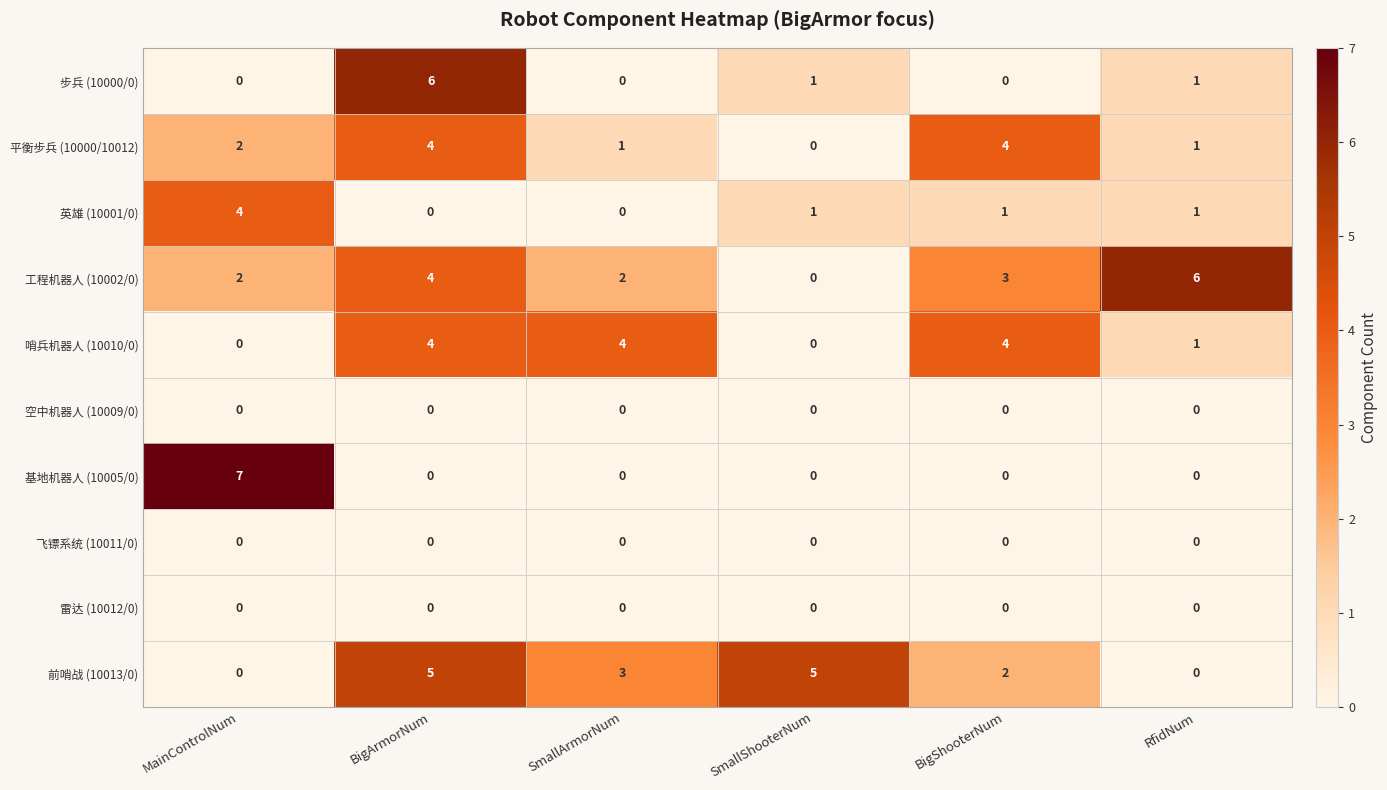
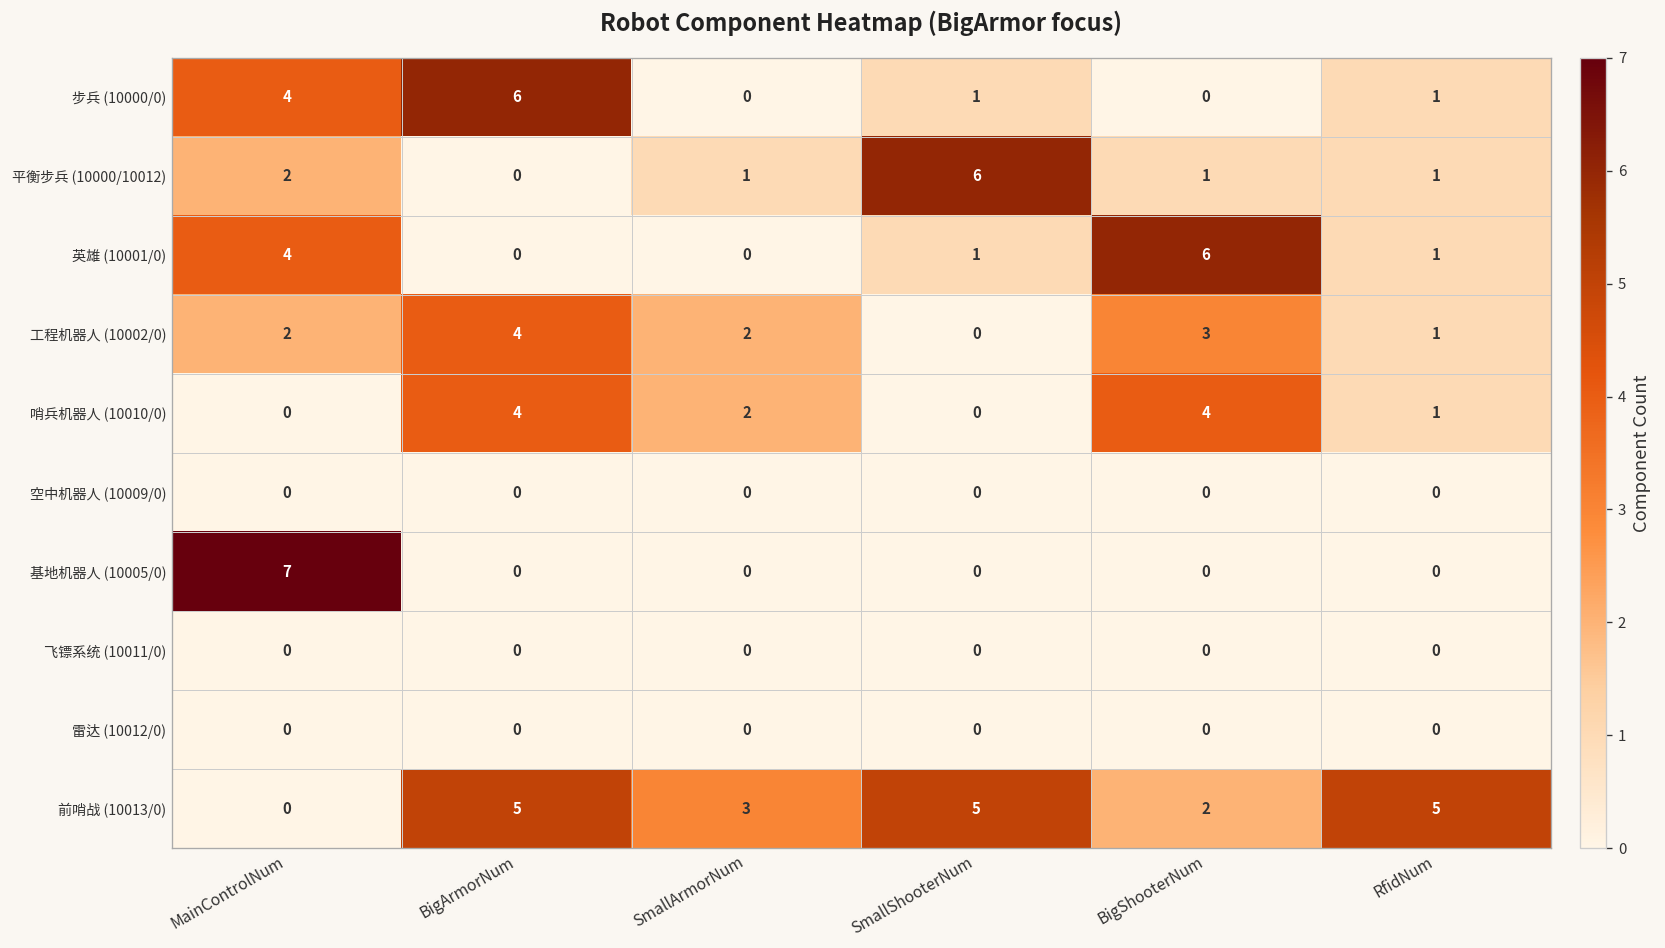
  {
    "步兵 (10000/0)": {
-     "MainControlNum": 0,
+     "MainControlNum": 4,
      "BigArmorNum": 6,
      "SmallArmorNum": 0,
      "SmallShooterNum": 1,
      "BigShooterNum": 0,
      "RfidNum": 1
    },
    "平衡步兵 (10000/10012)": {
      "MainControlNum": 2,
-     "BigArmorNum": 4,
+     "BigArmorNum": 0,
      "SmallArmorNum": 1,
-     "SmallShooterNum": 0,
-     "BigShooterNum": 4,
+     "SmallShooterNum": 6,
+     "BigShooterNum": 1,
      "RfidNum": 1
    },
    "英雄 (10001/0)": {
      "MainControlNum": 4,
      "BigArmorNum": 0,
      "SmallArmorNum": 0,
      "SmallShooterNum": 1,
-     "BigShooterNum": 1,
+     "BigShooterNum": 6,
      "RfidNum": 1
    },
    "工程机器人 (10002/0)": {
      "MainControlNum": 2,
      "BigArmorNum": 4,
      "SmallArmorNum": 2,
      "SmallShooterNum": 0,
      "BigShooterNum": 3,
-     "RfidNum": 6
+     "RfidNum": 1
    },
    "哨兵机器人 (10010/0)": {
      "MainControlNum": 0,
      "BigArmorNum": 4,
-     "SmallArmorNum": 4,
+     "SmallArmorNum": 2,
      "SmallShooterNum": 0,
      "BigShooterNum": 4,
      "RfidNum": 1
    },
    "空中机器人 (10009/0)": {
      "MainControlNum": 0,
      "BigArmorNum": 0,
      "SmallArmorNum": 0,
      "SmallShooterNum": 0,
      "BigShooterNum": 0,
      "RfidNum": 0
    },
    "基地机器人 (10005/0)": {
      "MainControlNum": 7,
      "BigArmorNum": 0,
      "SmallArmorNum": 0,
      "SmallShooterNum": 0,
      "BigShooterNum": 0,
      "RfidNum": 0
    },
    "飞镖系统 (10011/0)": {
      "MainControlNum": 0,
      "BigArmorNum": 0,
      "SmallArmorNum": 0,
      "SmallShooterNum": 0,
      "BigShooterNum": 0,
      "RfidNum": 0
    },
    "雷达 (10012/0)": {
      "MainControlNum": 0,
      "BigArmorNum": 0,
      "SmallArmorNum": 0,
      "SmallShooterNum": 0,
      "BigShooterNum": 0,
      "RfidNum": 0
    },
    "前哨战 (10013/0)": {
      "MainControlNum": 0,
      "BigArmorNum": 5,
      "SmallArmorNum": 3,
      "SmallShooterNum": 5,
      "BigShooterNum": 2,
-     "RfidNum": 0
+     "RfidNum": 5
    }
  }
